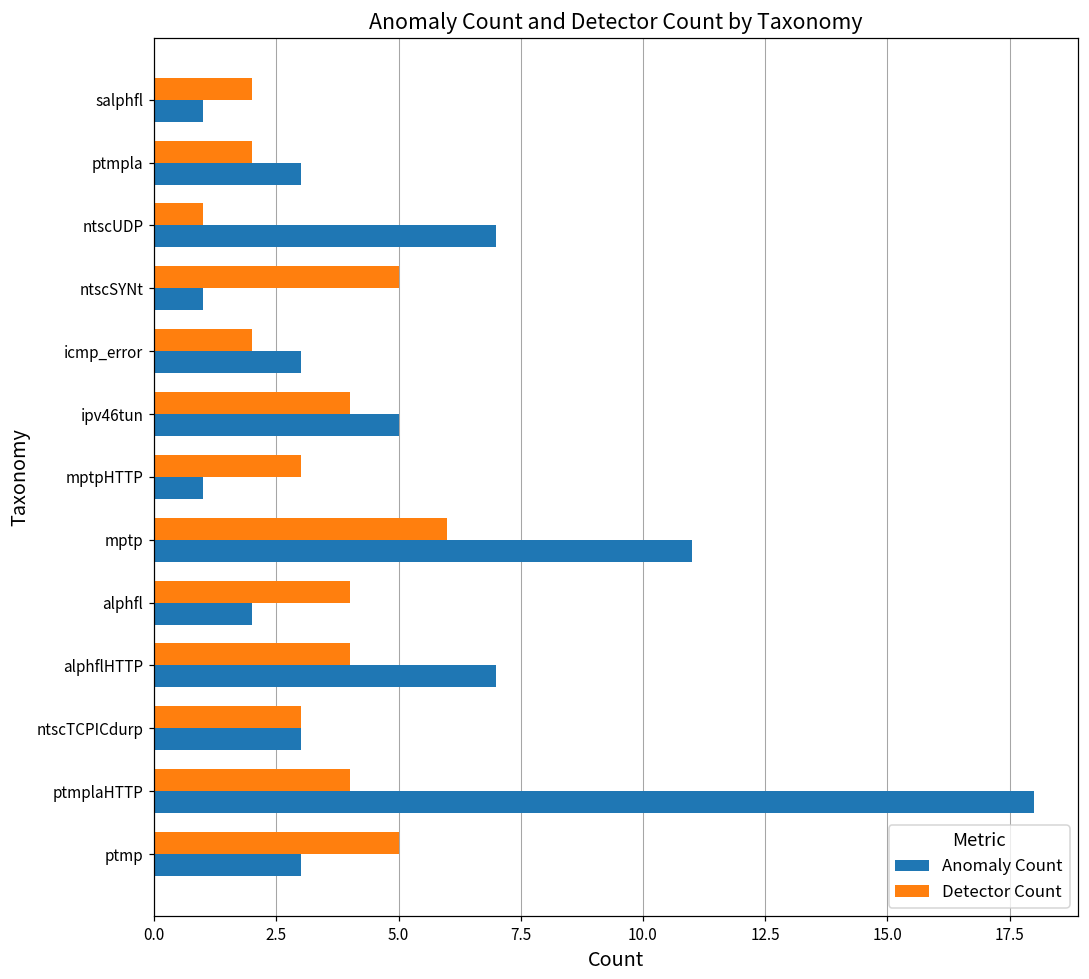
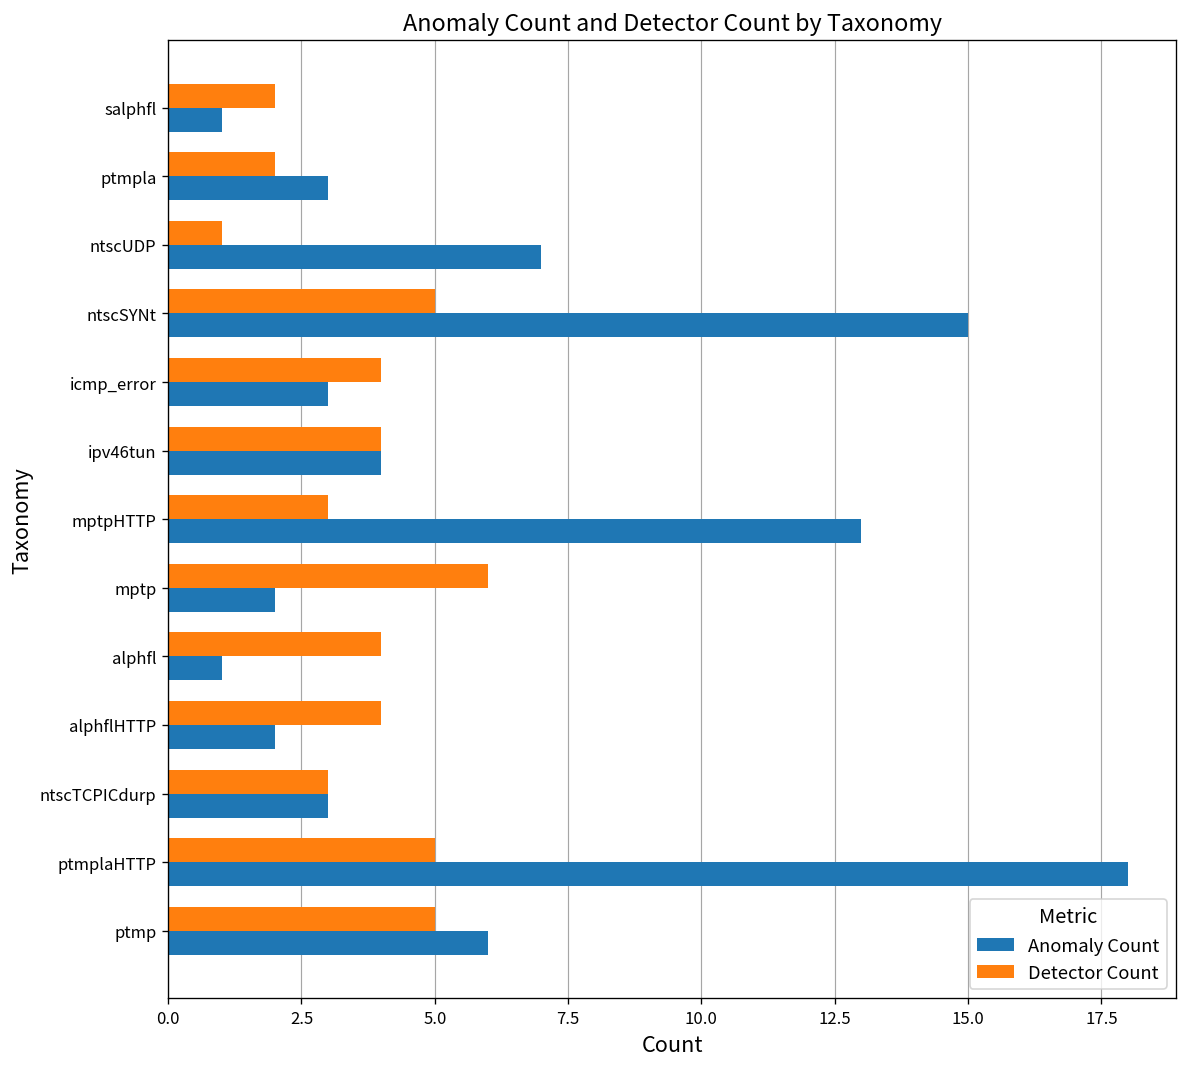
  {
    "Anomaly Count": {
      "salphfl": 1,
      "ptmpla": 3,
      "ntscUDP": 7,
-     "ntscSYNt": 1,
+     "ntscSYNt": 15,
      "icmp_error": 3,
-     "ipv46tun": 5,
-     "mptpHTTP": 1,
-     "mptp": 11,
-     "alphfl": 2,
-     "alphflHTTP": 7,
+     "ipv46tun": 4,
+     "mptpHTTP": 13,
+     "mptp": 2,
+     "alphfl": 1,
+     "alphflHTTP": 2,
      "ntscTCPICdurp": 3,
      "ptmplaHTTP": 18,
-     "ptmp": 3
+     "ptmp": 6
    },
    "Detector Count": {
      "salphfl": 2,
      "ptmpla": 2,
      "ntscUDP": 1,
      "ntscSYNt": 5,
-     "icmp_error": 2,
+     "icmp_error": 4,
      "ipv46tun": 4,
      "mptpHTTP": 3,
      "mptp": 6,
      "alphfl": 4,
      "alphflHTTP": 4,
      "ntscTCPICdurp": 3,
-     "ptmplaHTTP": 4,
+     "ptmplaHTTP": 5,
      "ptmp": 5
    }
  }
